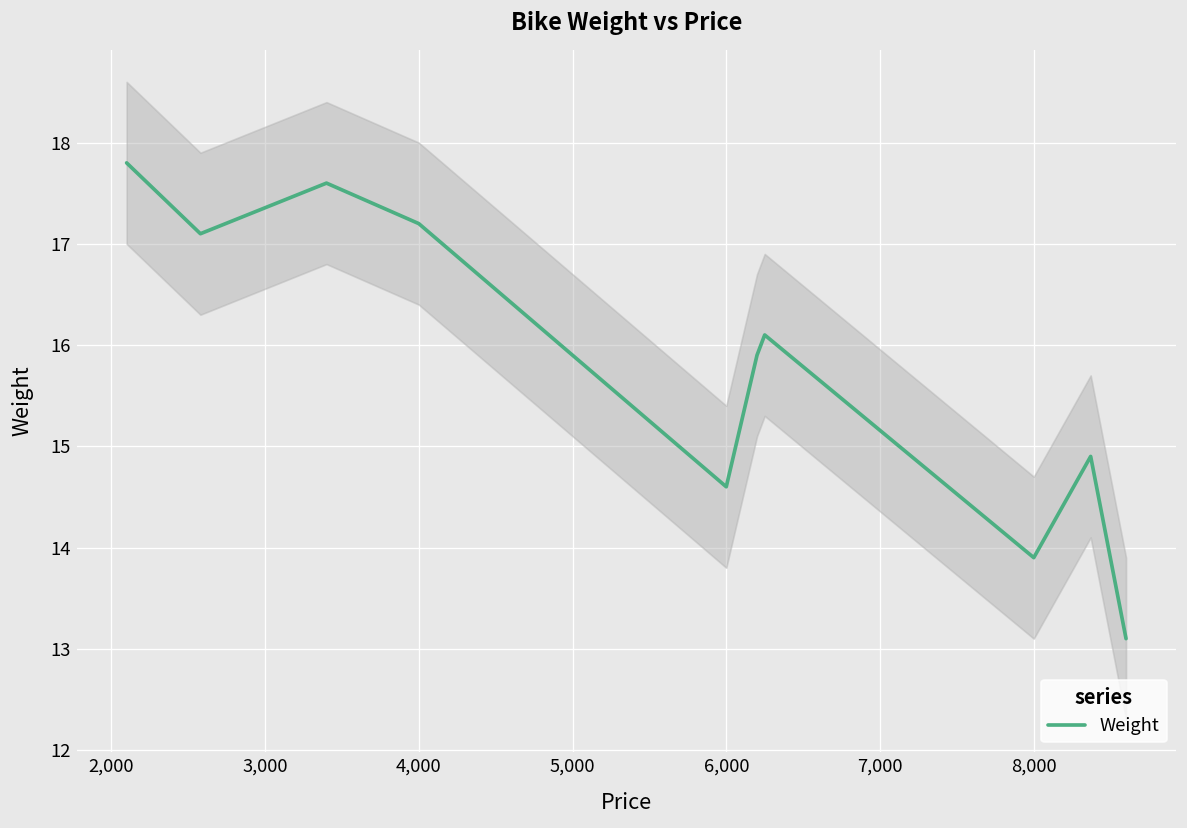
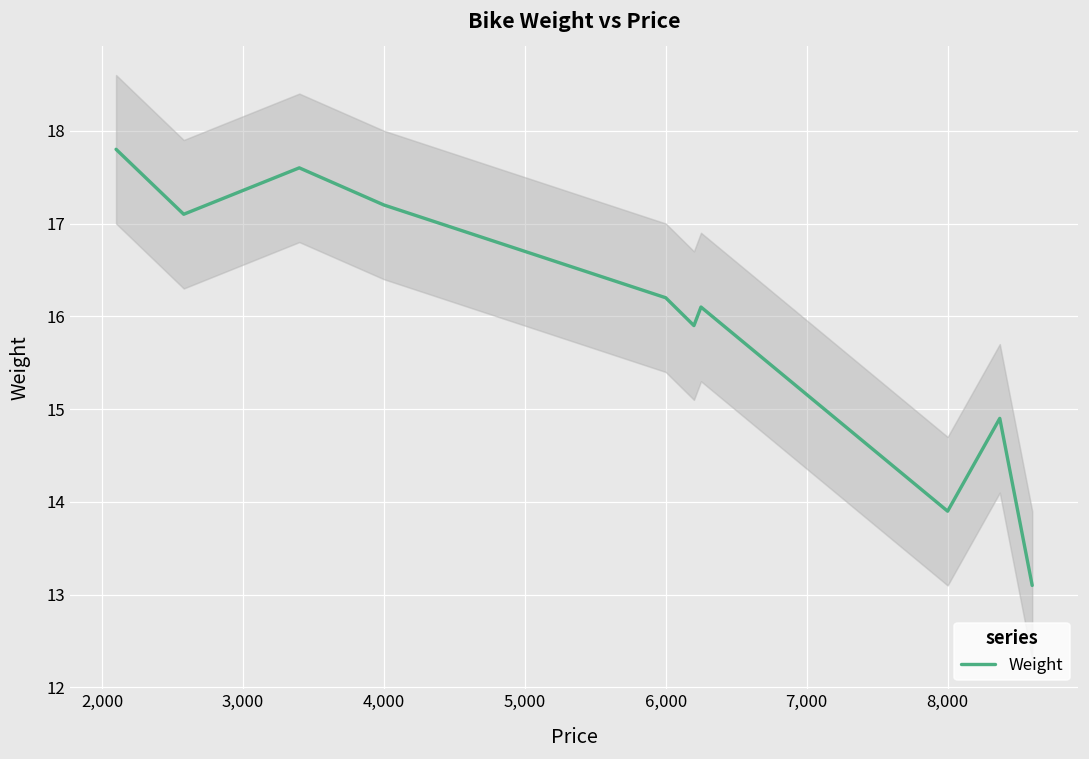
  {
    "Weight": {
      "4,000": 17.2,
-     "6,000": 14.6,
+     "6,000": 16.2,
      "8,000": 13.9
    }
  }
